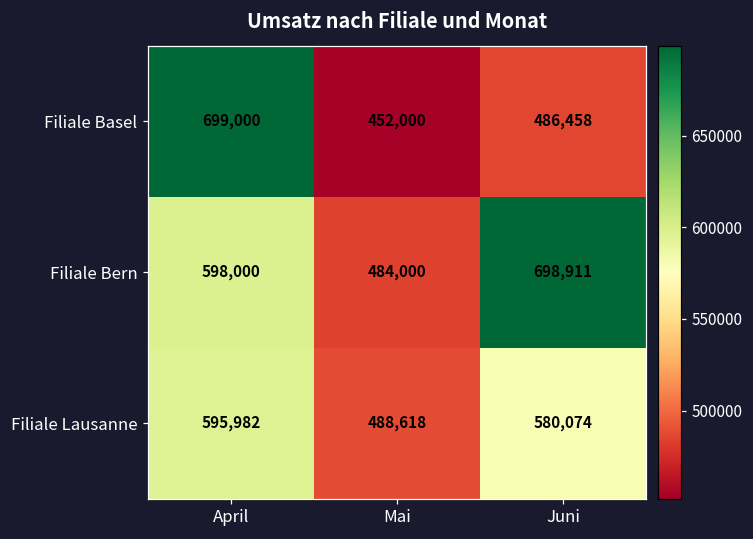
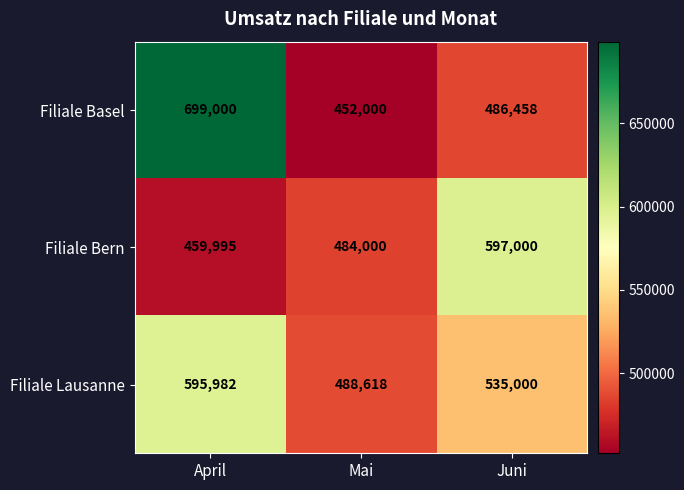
  {
    "Filiale Basel": {
      "April": "699,000",
      "Mai": "452,000",
      "Juni": "486,458"
    },
    "Filiale Bern": {
-     "April": "598,000",
+     "April": "459,995",
      "Mai": "484,000",
-     "Juni": "698,911"
+     "Juni": "597,000"
    },
    "Filiale Lausanne": {
      "April": "595,982",
      "Mai": "488,618",
-     "Juni": "580,074"
+     "Juni": "535,000"
    }
  }
